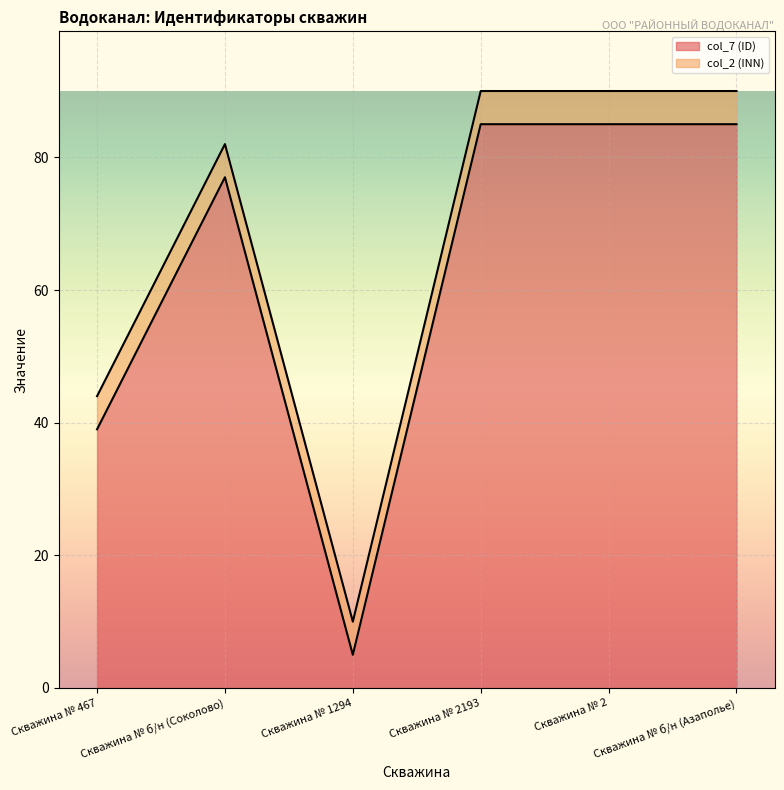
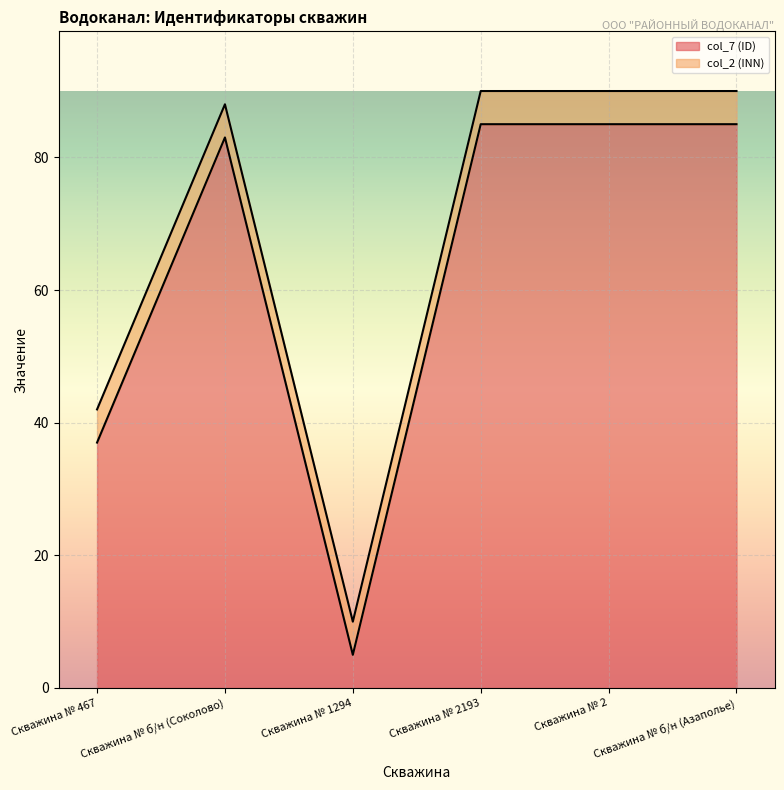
  {
    "col_7 (ID)": {
-     "Скважина № 467": 39,
-     "Скважина № б/н (Соколово)": 77,
+     "Скважина № 467": 37,
+     "Скважина № б/н (Соколово)": 83,
      "Скважина № 1294": 5,
      "Скважина № 2193": 85,
      "Скважина № 2": 85,
      "Скважина № б/н (Азаполье)": 85
    },
    "col_2 (INN)": {
      "Скважина № 467": 5,
      "Скважина № б/н (Соколово)": 5,
      "Скважина № 1294": 5,
      "Скважина № 2193": 5,
      "Скважина № 2": 5,
      "Скважина № б/н (Азаполье)": 5
    }
  }
